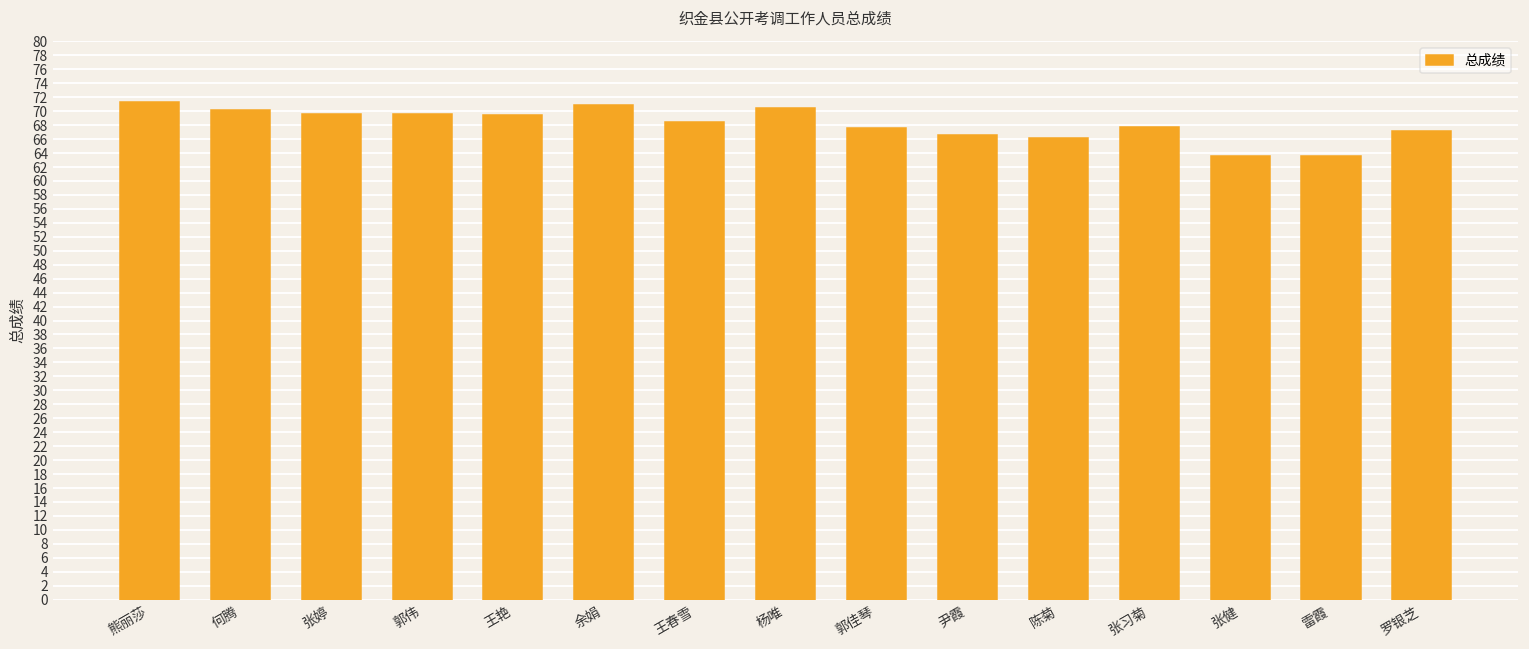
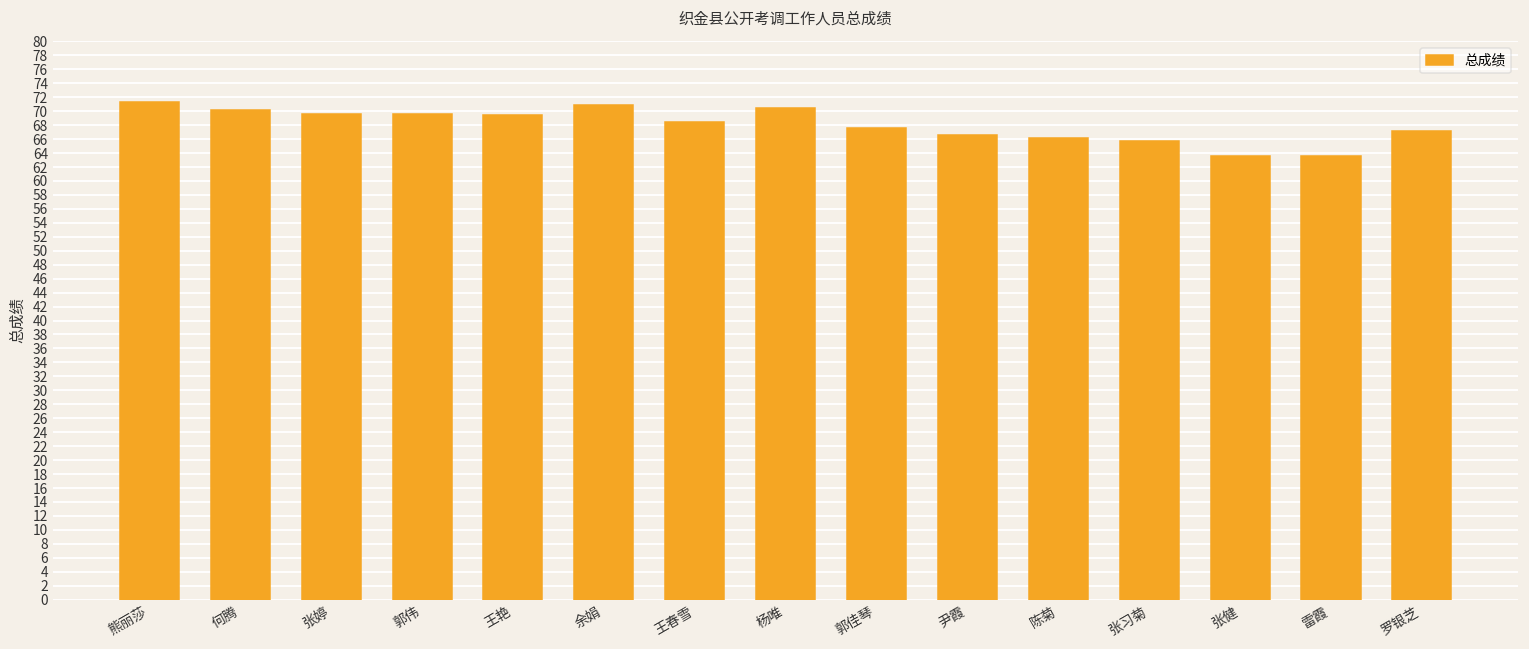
  {
    "熊丽莎": 71,
    "何腾": 70,
    "张婷": 70,
    "郭伟": 70,
    "王艳": 70,
    "余娟": 71,
    "王春雪": 68,
    "杨唯": 70,
    "郭佳琴": 68,
    "尹霞": 67,
    "陈菊": 66,
-   "张习菊": 68,
+   "张习菊": 66,
    "张健": 64,
    "雷霞": 64,
    "罗银芝": 67
  }
